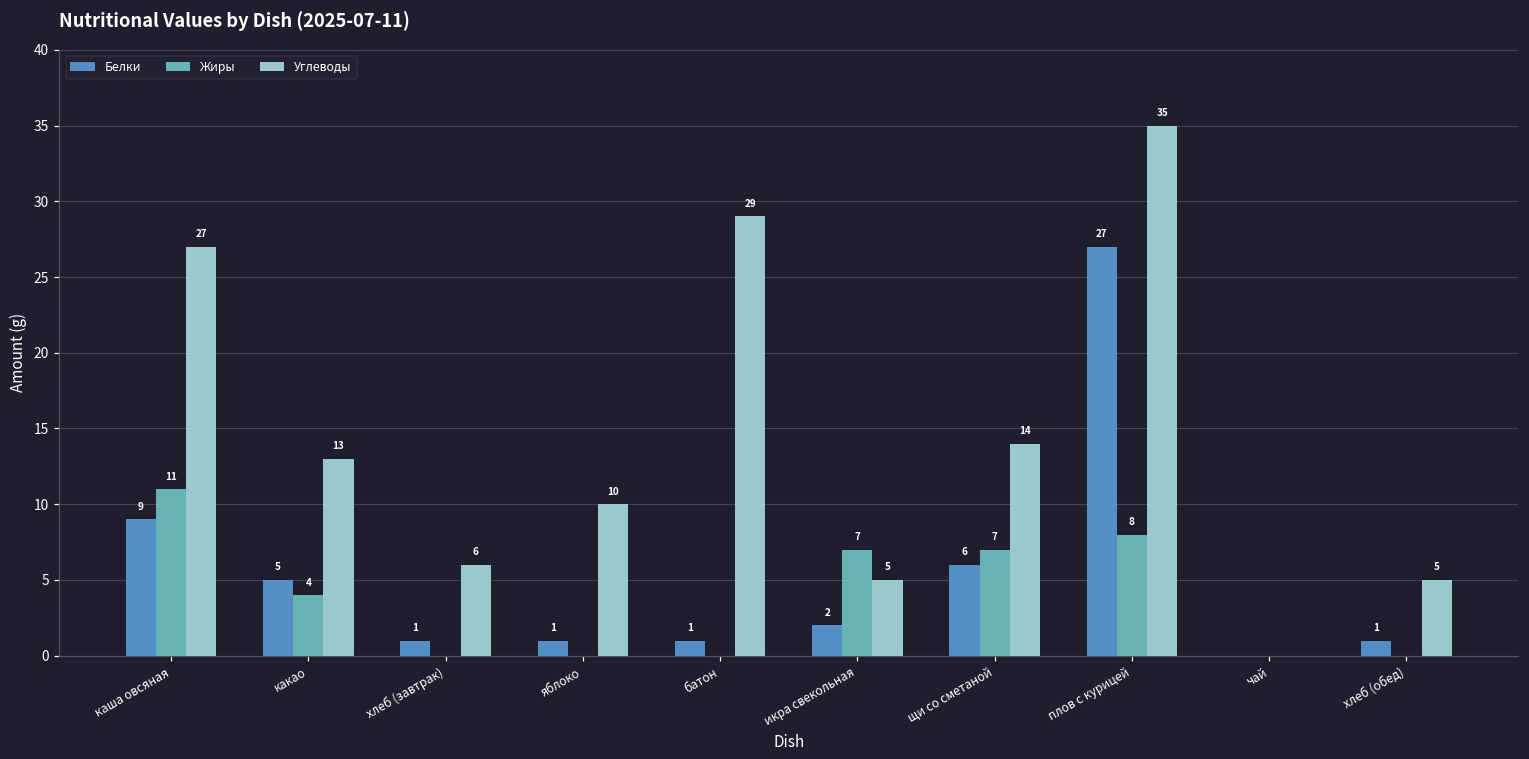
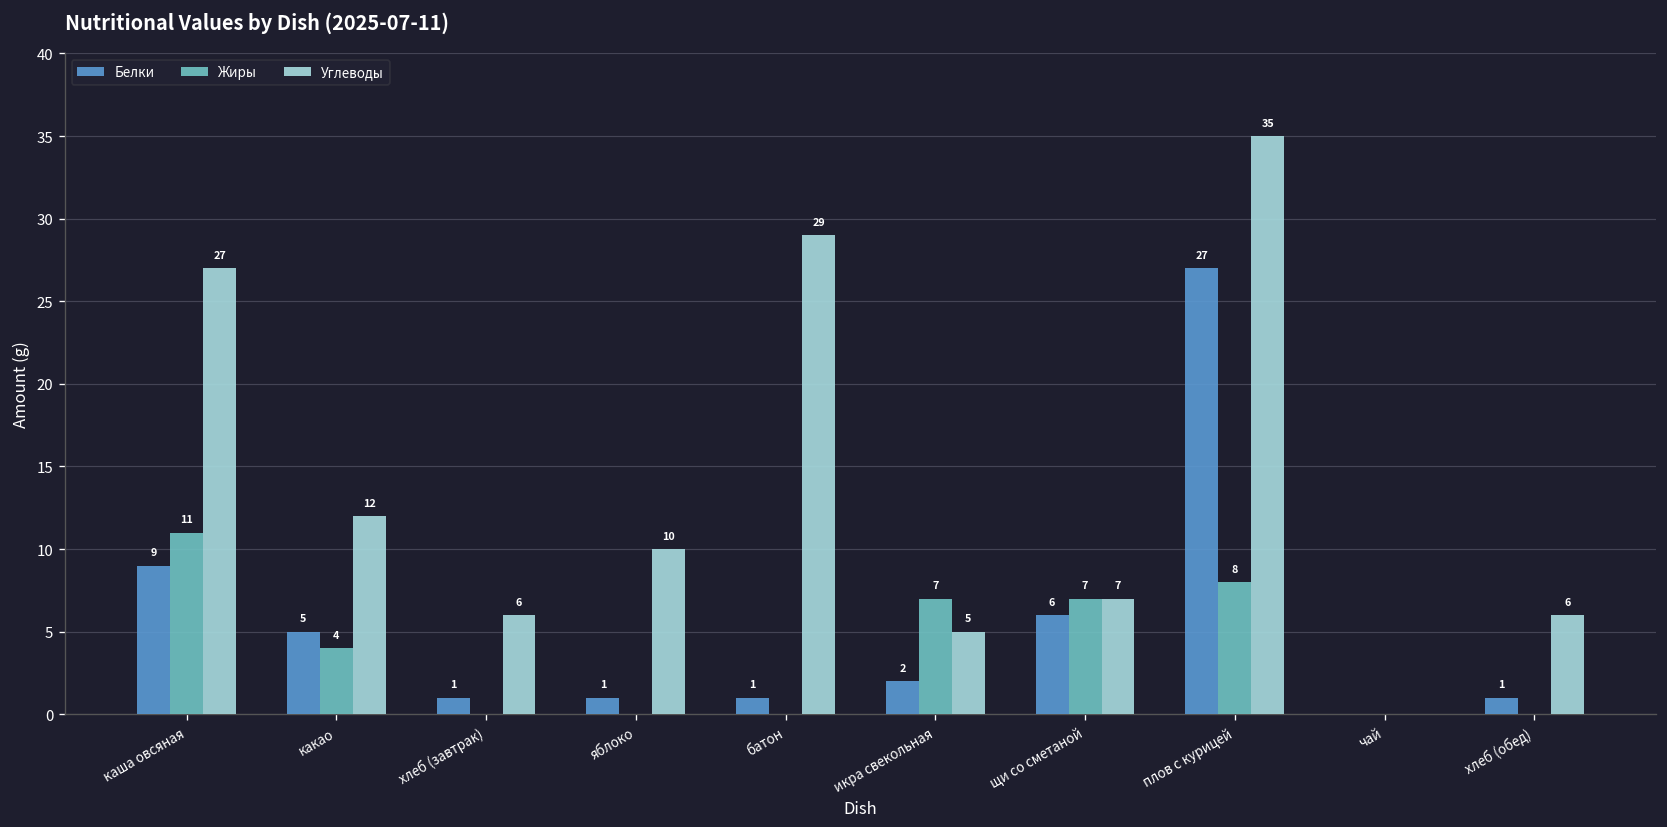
  {
    "Углеводы": {
      "каша овсяная": 27,
-     "какао": 13,
+     "какао": 12,
      "хлеб (завтрак)": 6,
      "яблоко": 10,
      "батон": 29,
      "икра свекольная": 5,
-     "щи со сметаной": 14,
+     "щи со сметаной": 7,
      "плов с курицей": 35,
-     "хлеб (обед)": 5
+     "хлеб (обед)": 6
    }
  }
